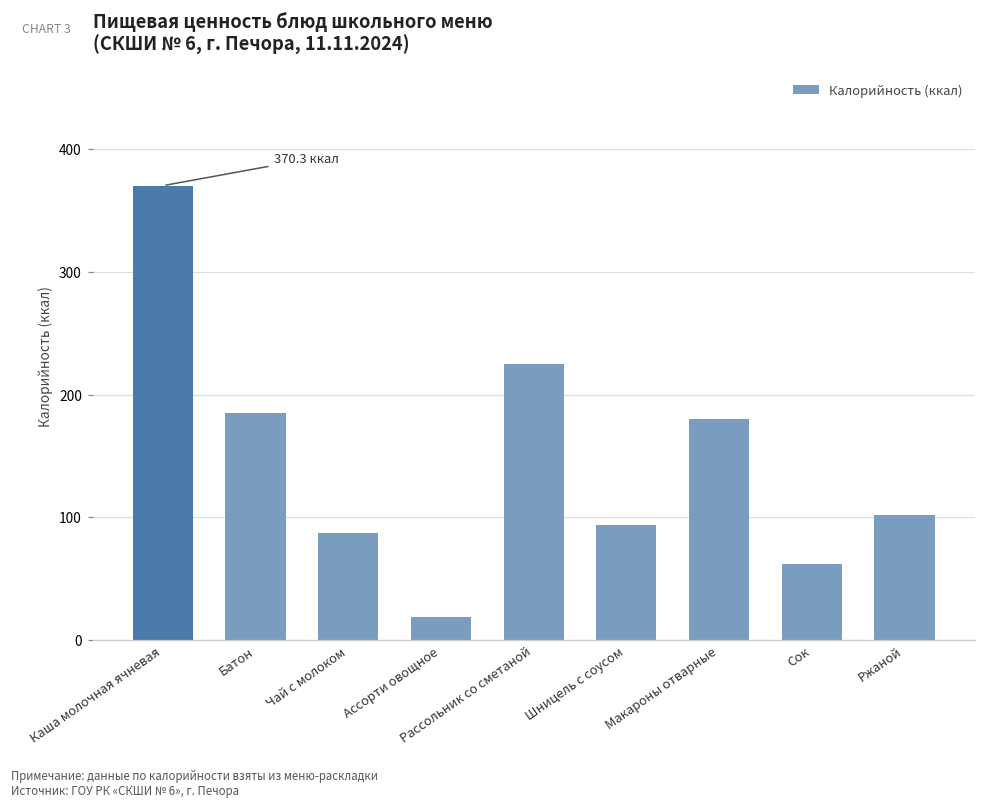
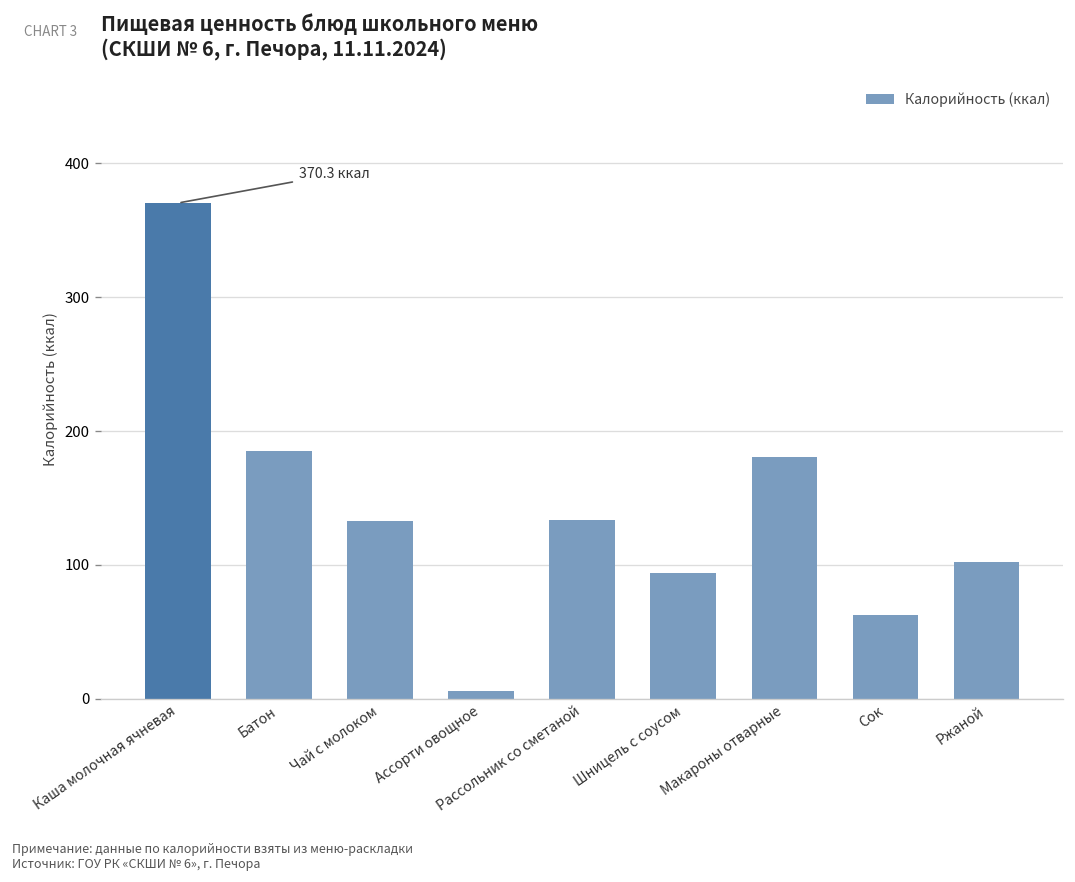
  {
    "Батон": 185,
-   "Чай с молоком": 87,
-   "Ассорти овощное": 19,
-   "Рассольник со сметаной": 225,
+   "Чай с молоком": 133,
+   "Ассорти овощное": 6,
+   "Рассольник со сметаной": 134,
    "Шницель с соусом": 94,
    "Макароны отварные": 180,
    "Сок": 62,
    "Ржаной": 102
  }
